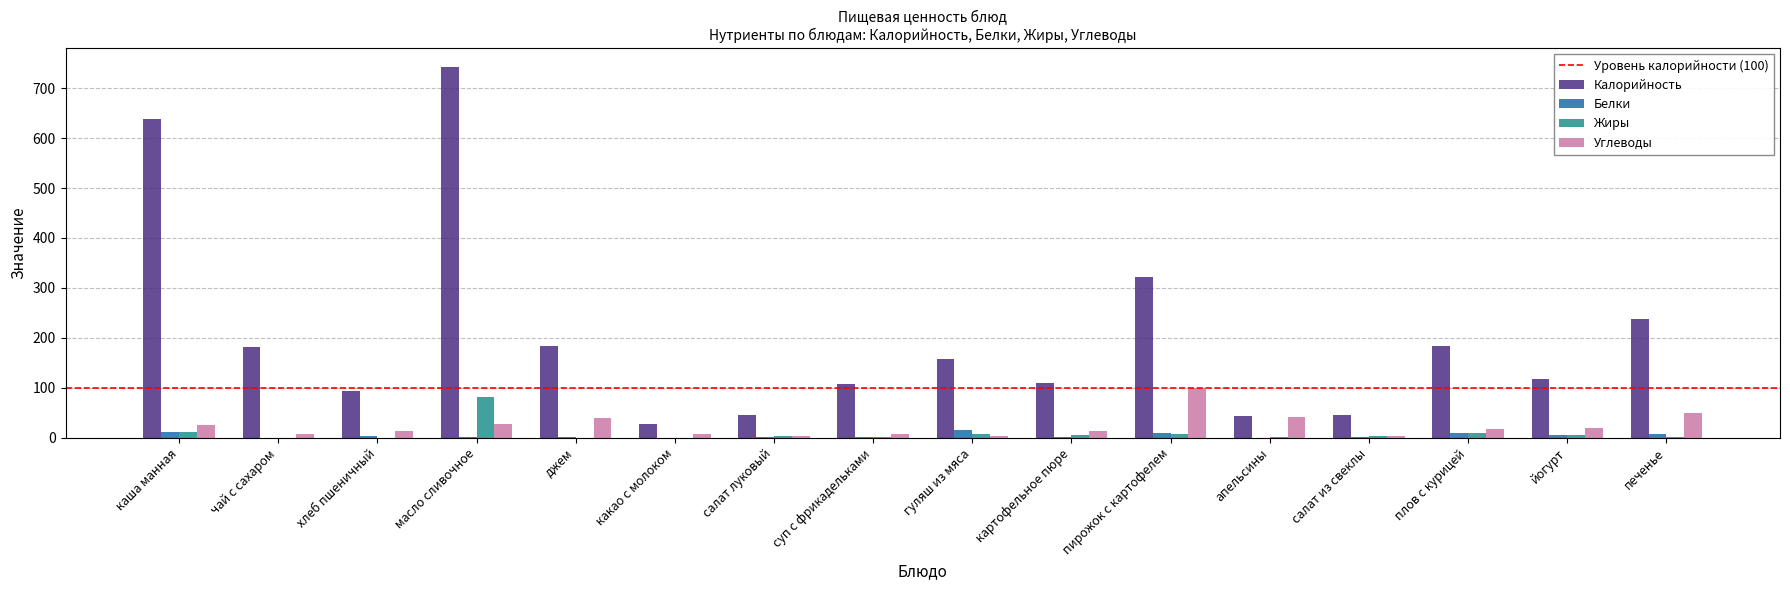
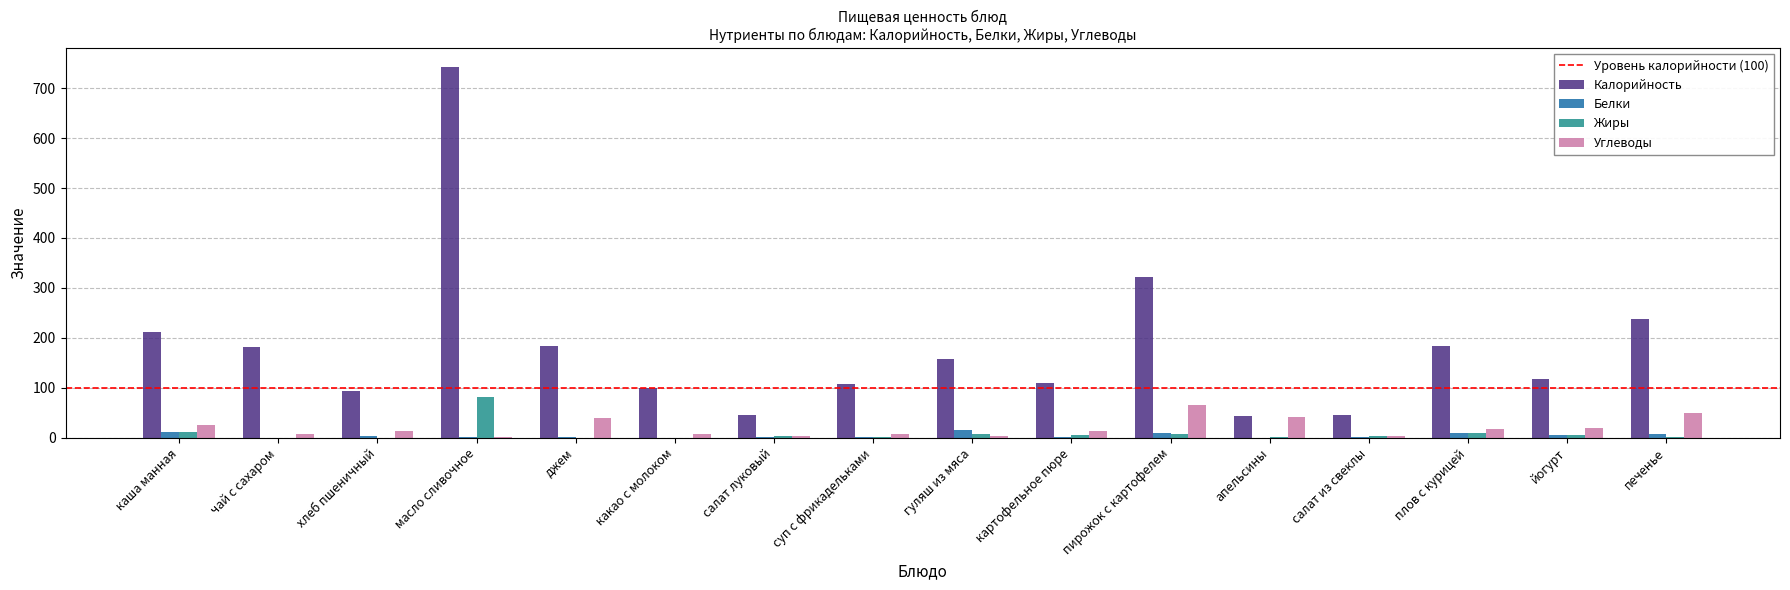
  {
    "Калорийность": {
-     "каша манная": 640,
+     "каша манная": 210,
      "чай с сахаром": 180,
      "хлеб пшеничный": 90,
      "масло сливочное": 740,
      "джем": 180,
-     "какао с молоком": 30,
+     "какао с молоком": 100,
      "салат луковый": 50,
      "суп с фрикадельками": 110,
      "гуляш из мяса": 160,
      "картофельное пюре": 110,
      "пирожок с картофелем": 320,
      "апельсины": 40,
      "салат из свеклы": 50,
      "плов с курицей": 180,
      "йогурт": 120,
      "печенье": 240
    },
    "Углеводы": {
      "каша манная": 30,
      "чай с сахаром": 10,
      "хлеб пшеничный": 10,
-     "масло сливочное": 30,
+     "масло сливочное": 0,
      "джем": 40,
      "какао с молоком": 10,
      "суп с фрикадельками": 10,
      "картофельное пюре": 10,
-     "пирожок с картофелем": 100,
+     "пирожок с картофелем": 60,
      "апельсины": 40,
      "плов с курицей": 20,
      "йогурт": 20,
      "печенье": 50
    }
  }
